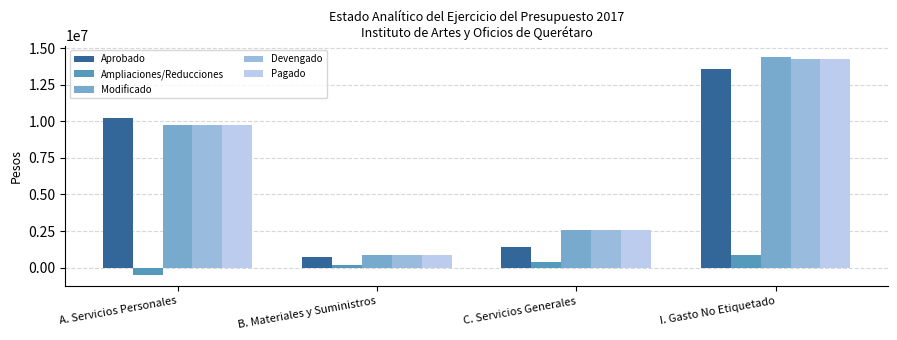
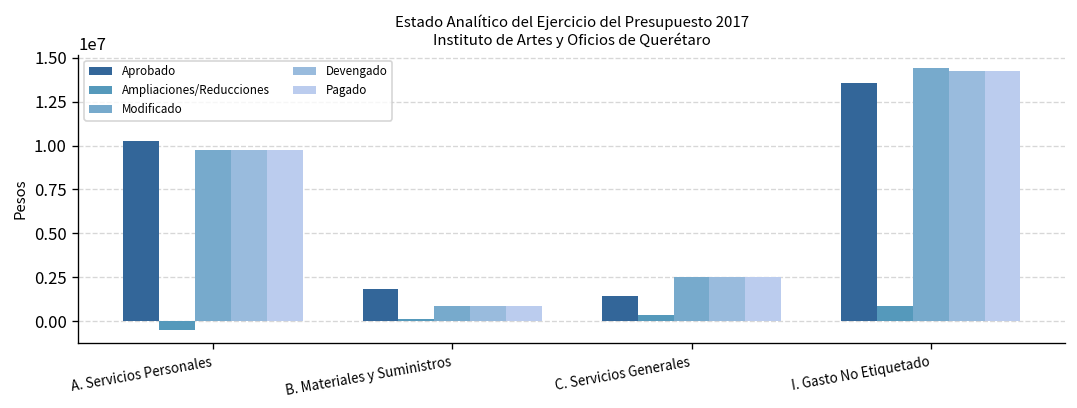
  {
    "Aprobado": {
      "A. Servicios Personales": 10300000,
-     "B. Materiales y Suministros": 700000,
+     "B. Materiales y Suministros": 1800000,
      "C. Servicios Generales": 1400000,
      "I. Gasto No Etiquetado": 13600000
    }
  }
